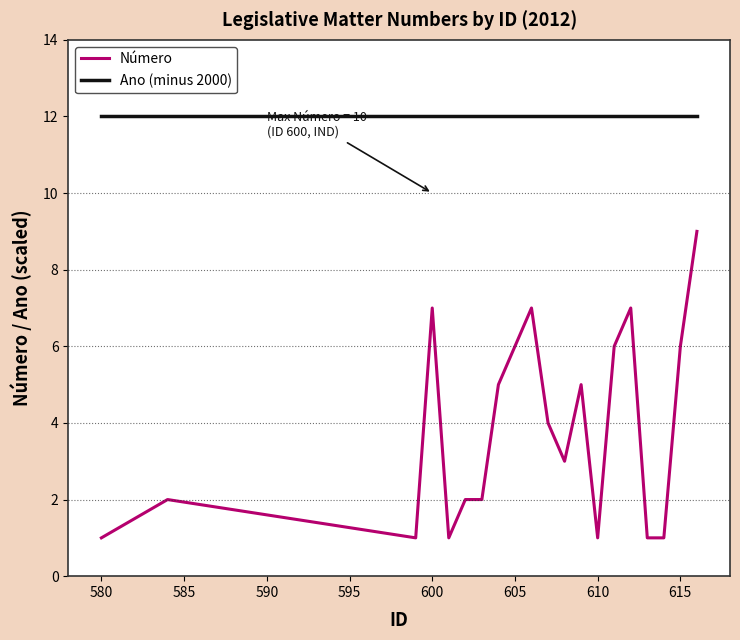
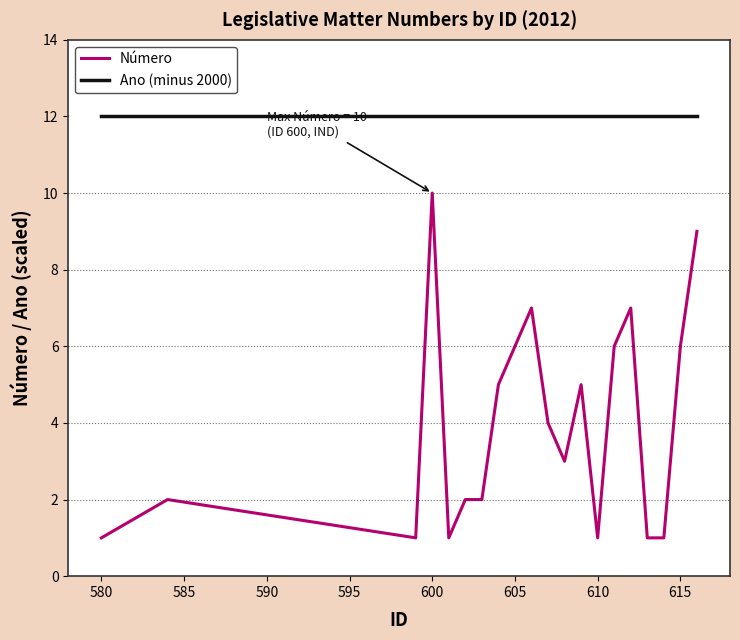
  {
    "Número": {
      "580": 1,
-     "600": 7,
+     "600": 10,
      "610": 1,
      "615": 6
    },
    "Ano (minus 2000)": {
      "580": 12,
      "600": 12,
      "610": 12,
      "615": 12
    }
  }
